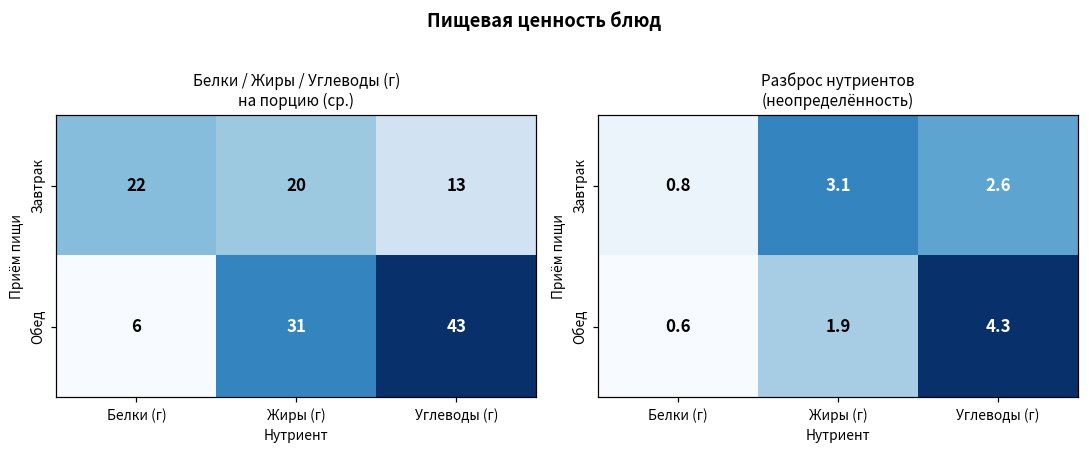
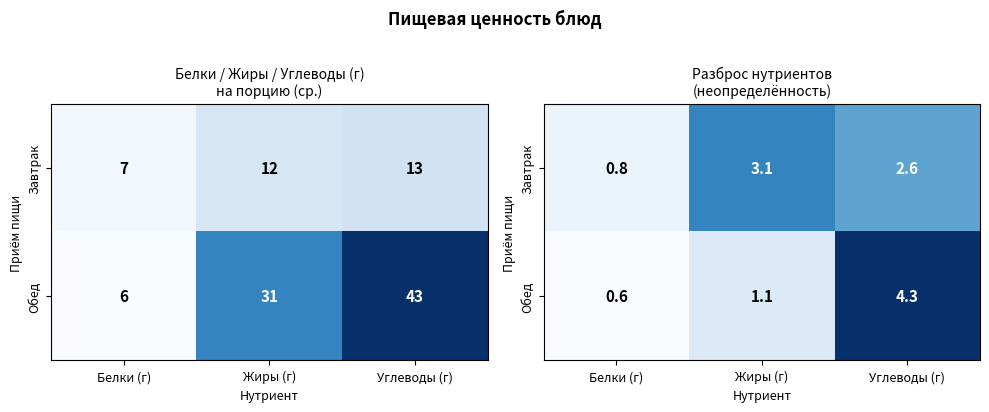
  {
    "Белки / Жиры / Углеводы (г) на порцию (ср.)": {
      "Завтрак": {
-       "Белки (г)": 22,
-       "Жиры (г)": 20,
+       "Белки (г)": 7,
+       "Жиры (г)": 12,
        "Углеводы (г)": 13
      },
      "Обед": {
        "Белки (г)": 6,
        "Жиры (г)": 31,
        "Углеводы (г)": 43
      }
    },
    "Разброс нутриентов (неопределённость)": {
      "Завтрак": {
        "Белки (г)": 0.8,
        "Жиры (г)": 3.1,
        "Углеводы (г)": 2.6
      },
      "Обед": {
        "Белки (г)": 0.6,
-       "Жиры (г)": 1.9,
+       "Жиры (г)": 1.1,
        "Углеводы (г)": 4.3
      }
    }
  }
